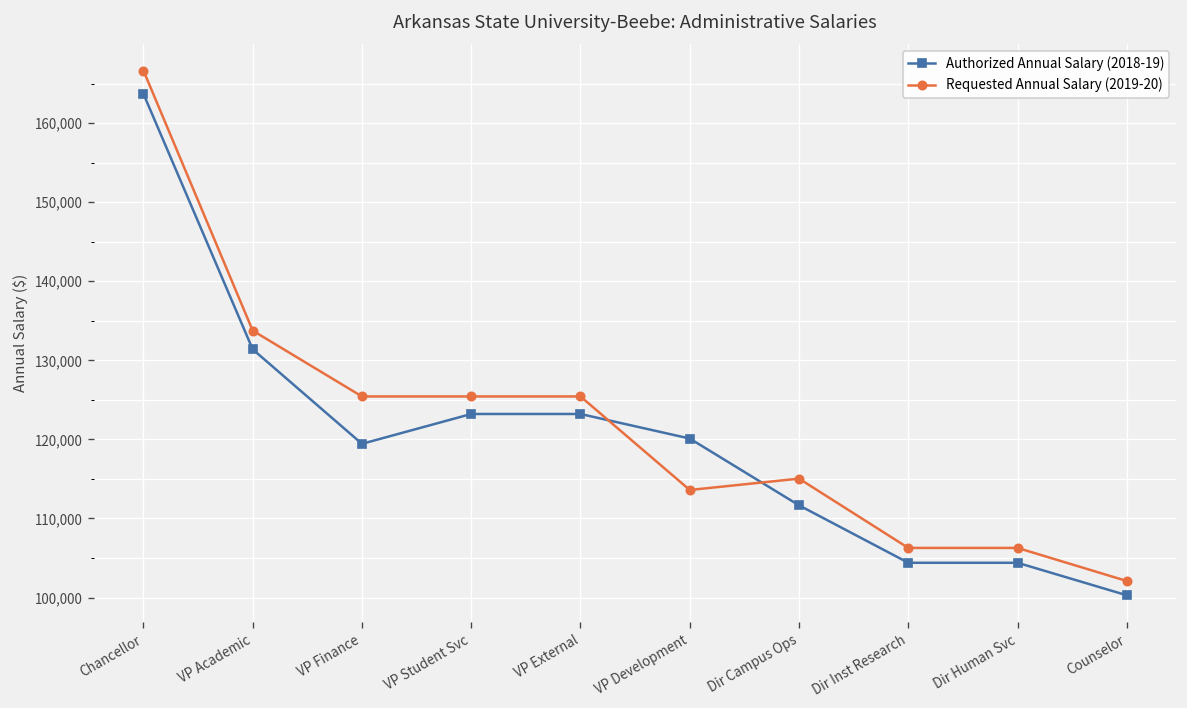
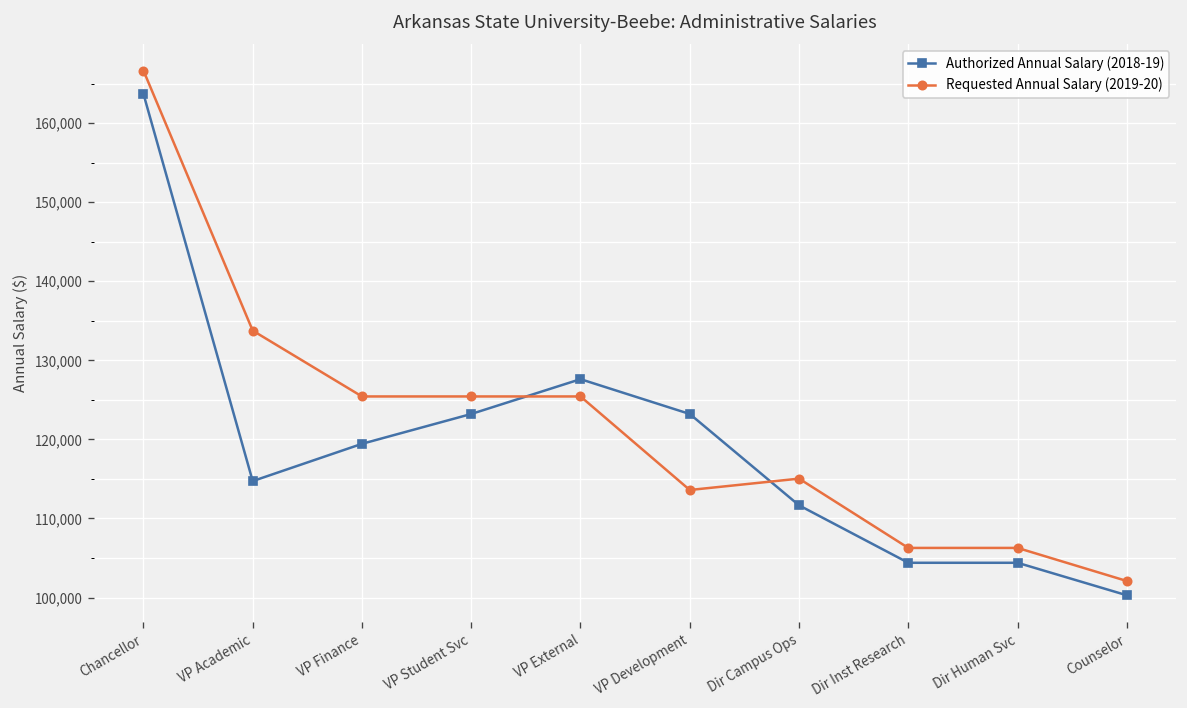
  {
    "Authorized Annual Salary (2018-19)": {
      "Chancellor": "164,000",
-     "VP Academic": "131,000",
+     "VP Academic": "115,000",
      "VP Finance": "119,000",
      "VP Student Svc": "123,000",
-     "VP External": "123,000",
-     "VP Development": "120,000",
+     "VP External": "128,000",
+     "VP Development": "123,000",
      "Dir Campus Ops": "112,000",
      "Dir Inst Research": "104,000",
      "Dir Human Svc": "104,000",
      "Counselor": "100,000"
    },
    "Requested Annual Salary (2019-20)": {
      "Chancellor": "167,000",
      "VP Academic": "134,000",
      "VP Finance": "125,000",
      "VP Student Svc": "125,000",
      "VP External": "125,000",
      "VP Development": "114,000",
      "Dir Campus Ops": "115,000",
      "Dir Inst Research": "106,000",
      "Dir Human Svc": "106,000",
      "Counselor": "102,000"
    }
  }
